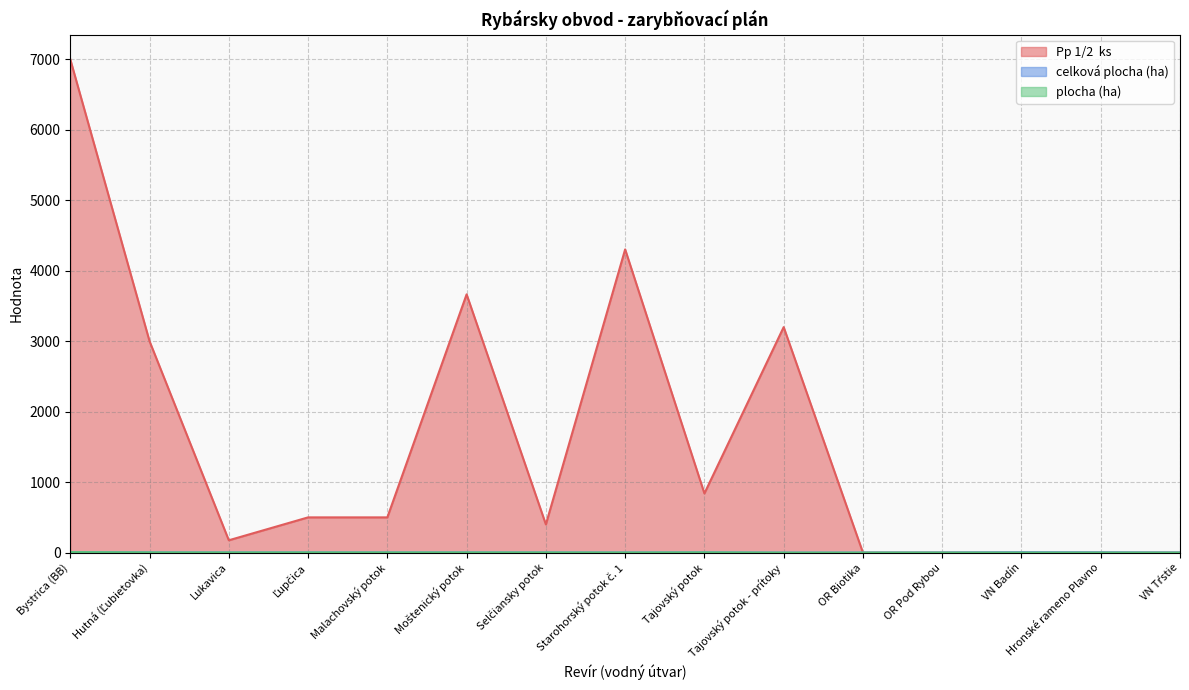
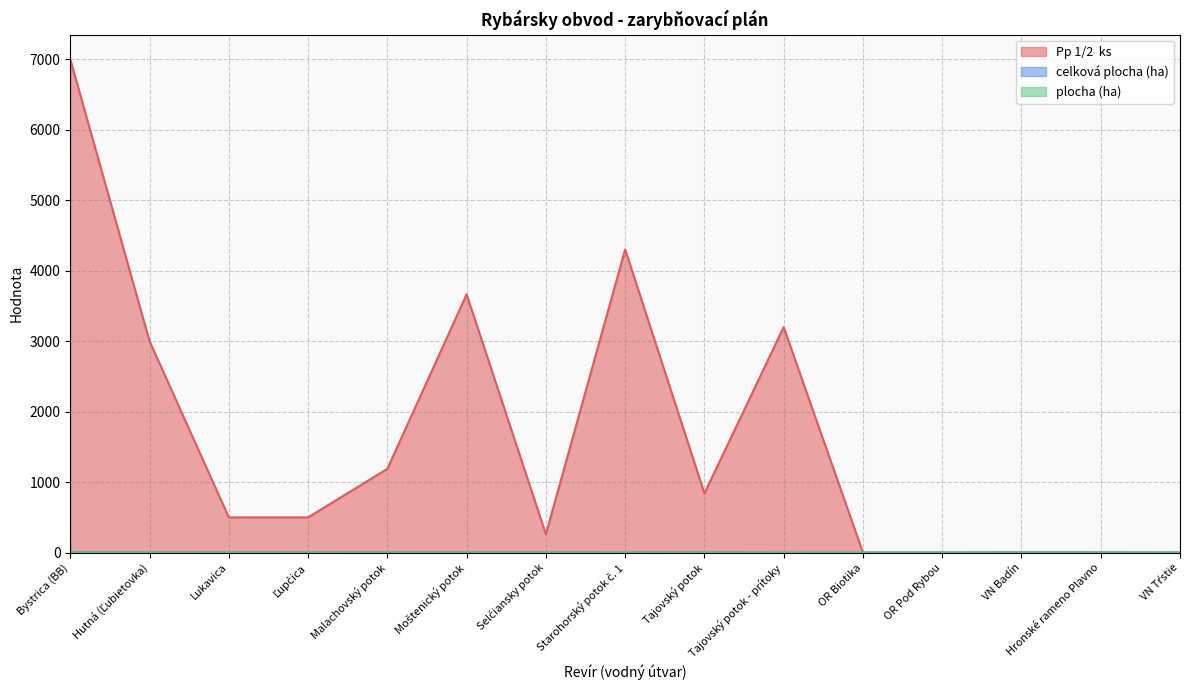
  {
    "Pp 1/2 ks": {
      "Bystrica (BB)": 7000,
      "Hutná (Ľubietovka)": 3000,
-     "Lukavica": 200,
+     "Lukavica": 500,
      "Ľupčica": 500,
-     "Malachovský potok": 500,
+     "Malachovský potok": 1200,
      "Moštenický potok": 3700,
-     "Selčiansky potok": 400,
+     "Selčiansky potok": 300,
      "Starohorský potok č. 1": 4300,
      "Tajovský potok": 800,
      "Tajovský potok - prítoky": 3200
    }
  }
